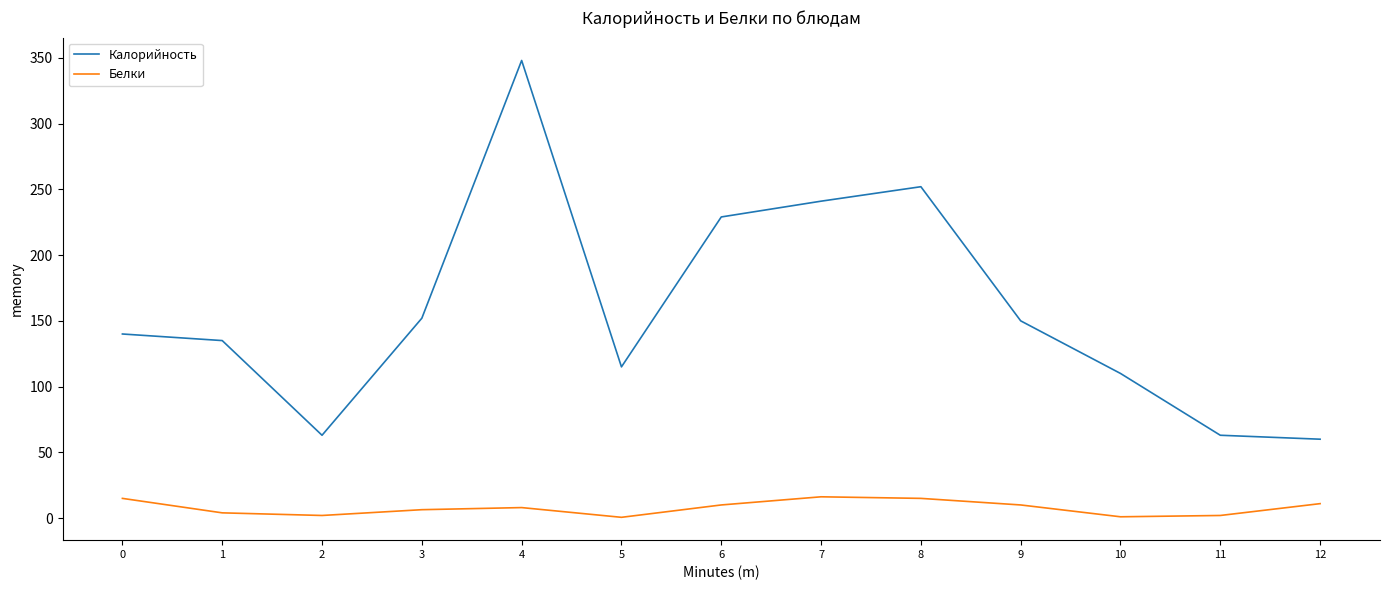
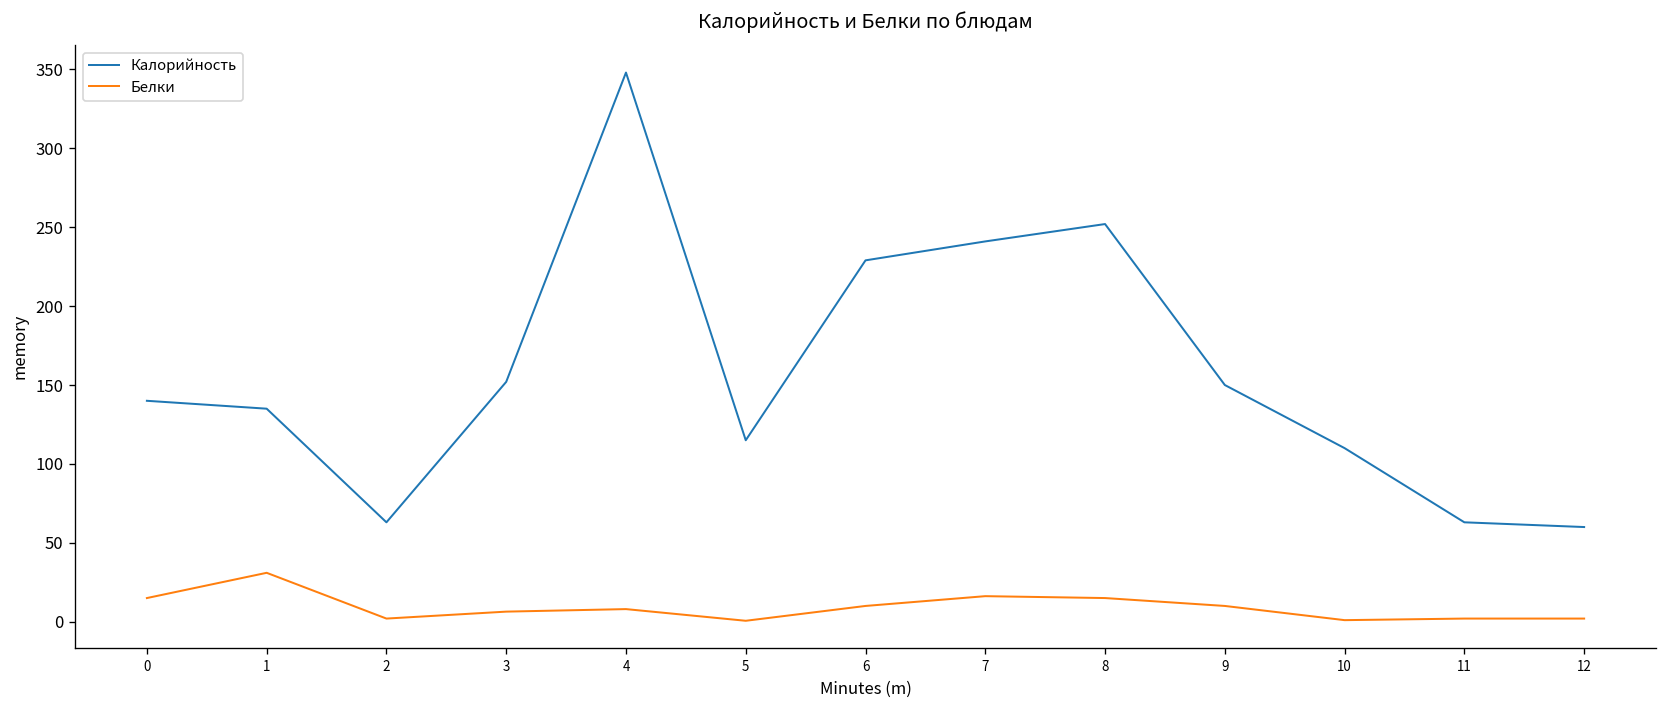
  {
    "Калорийность": {
      "0": 140,
      "1": 135,
      "2": 63,
      "3": 152,
      "4": 348,
      "5": 115,
      "6": 229,
      "7": 241,
      "8": 252,
      "9": 150,
      "10": 110,
      "11": 63,
      "12": 60
    },
    "Белки": {
      "0": 15,
-     "1": 4,
+     "1": 31,
      "2": 2,
      "3": 6,
      "4": 8,
      "5": 1,
      "6": 10,
      "7": 16,
      "8": 15,
      "9": 10,
      "10": 1,
      "11": 2,
-     "12": 11
+     "12": 2
    }
  }
